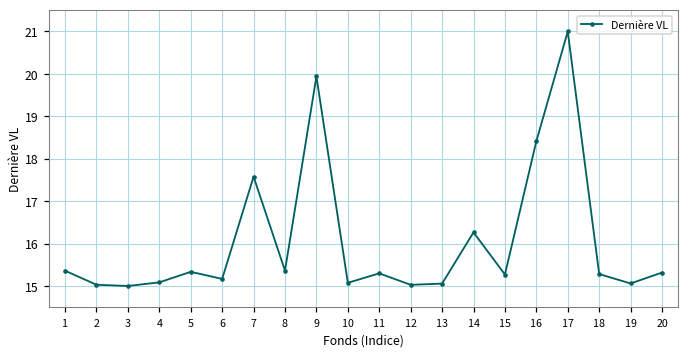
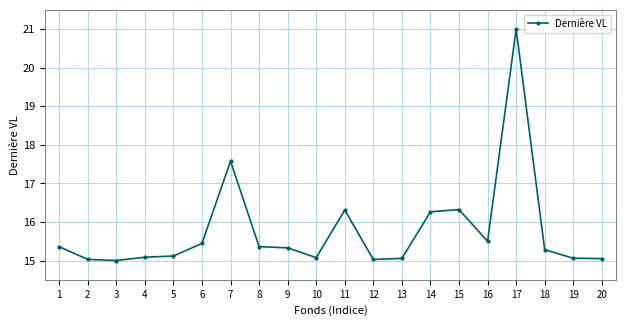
  {
    "1": 15.4,
    "2": 15.0,
    "3": 15.0,
    "4": 15.1,
-   "5": 15.3,
-   "6": 15.2,
+   "5": 15.1,
+   "6": 15.4,
    "7": 17.6,
    "8": 15.4,
-   "9": 19.9,
+   "9": 15.3,
    "10": 15.1,
-   "11": 15.3,
+   "11": 16.3,
    "12": 15.0,
    "13": 15.1,
    "14": 16.3,
-   "15": 15.3,
-   "16": 18.4,
+   "15": 16.3,
+   "16": 15.5,
    "17": 21.0,
    "18": 15.3,
    "19": 15.1,
-   "20": 15.3
+   "20": 15.0
  }
